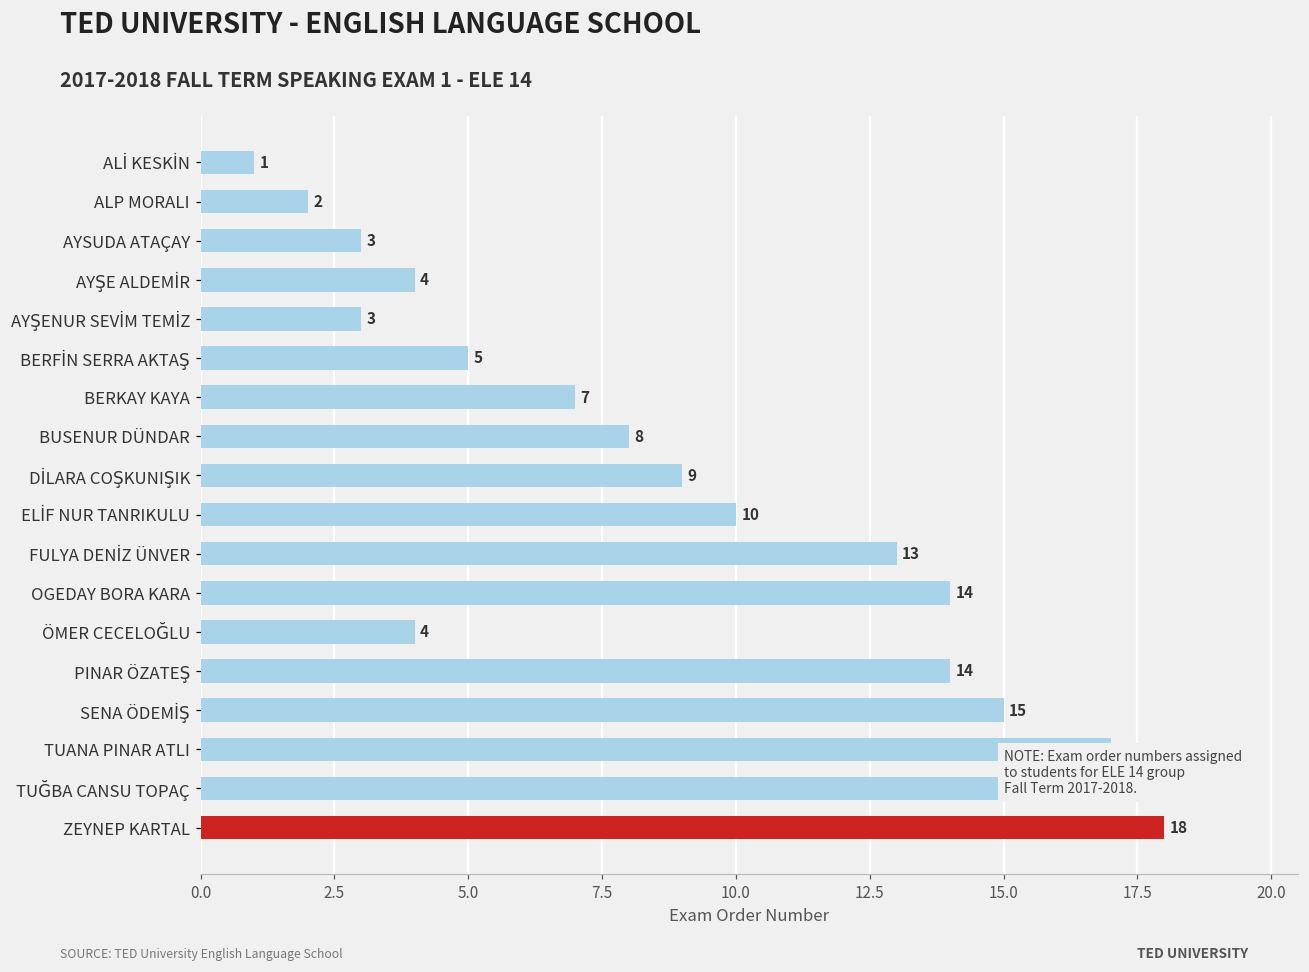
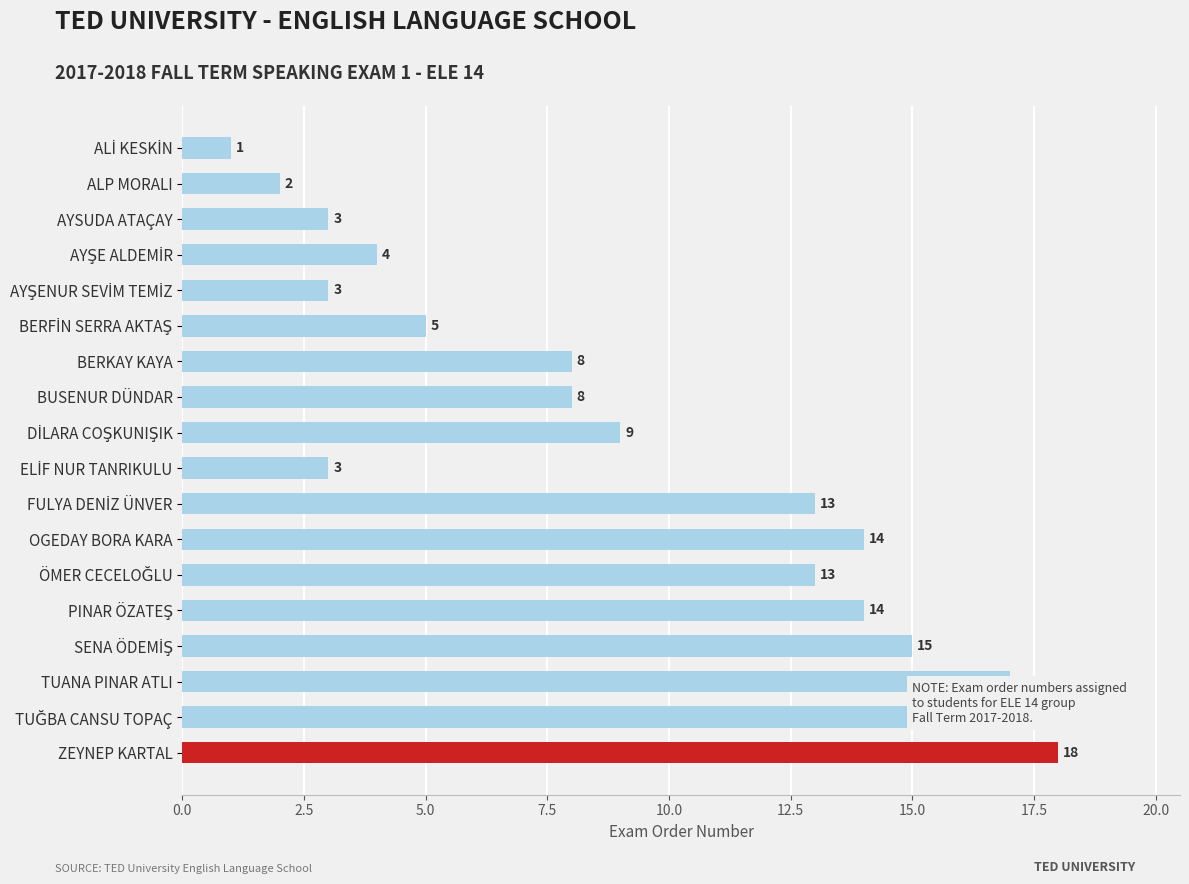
  {
    "ALİ KESKİN": 1,
    "ALP MORALI": 2,
    "AYSUDA ATAÇAY": 3,
    "AYŞE ALDEMİR": 4,
    "AYŞENUR SEVİM TEMİZ": 3,
    "BERFİN SERRA AKTAŞ": 5,
-   "BERKAY KAYA": 7,
+   "BERKAY KAYA": 8,
    "BUSENUR DÜNDAR": 8,
    "DİLARA COŞKUNIŞIK": 9,
-   "ELİF NUR TANRIKULU": 10,
+   "ELİF NUR TANRIKULU": 3,
    "FULYA DENİZ ÜNVER": 13,
    "OGEDAY BORA KARA": 14,
-   "ÖMER CECELOĞLU": 4,
+   "ÖMER CECELOĞLU": 13,
    "PINAR ÖZATEŞ": 14,
    "SENA ÖDEMİŞ": 15,
    "ZEYNEP KARTAL": 18
  }
